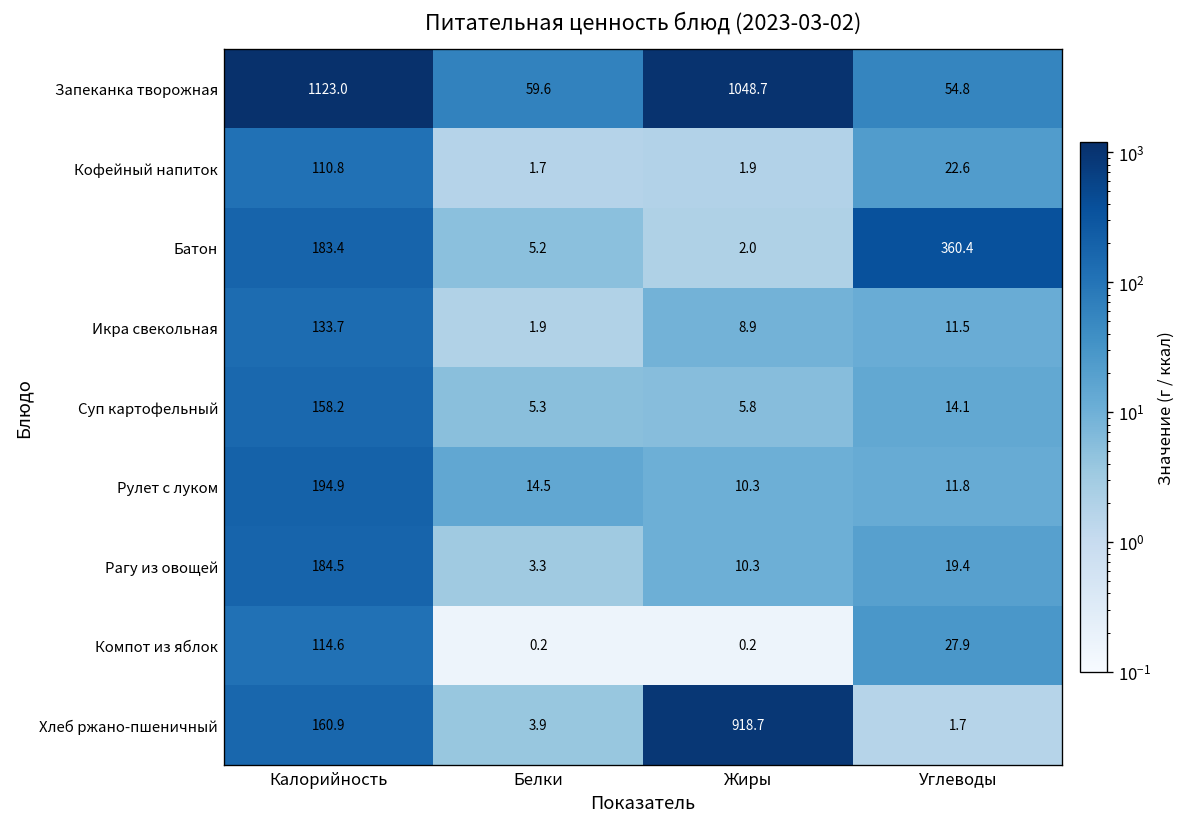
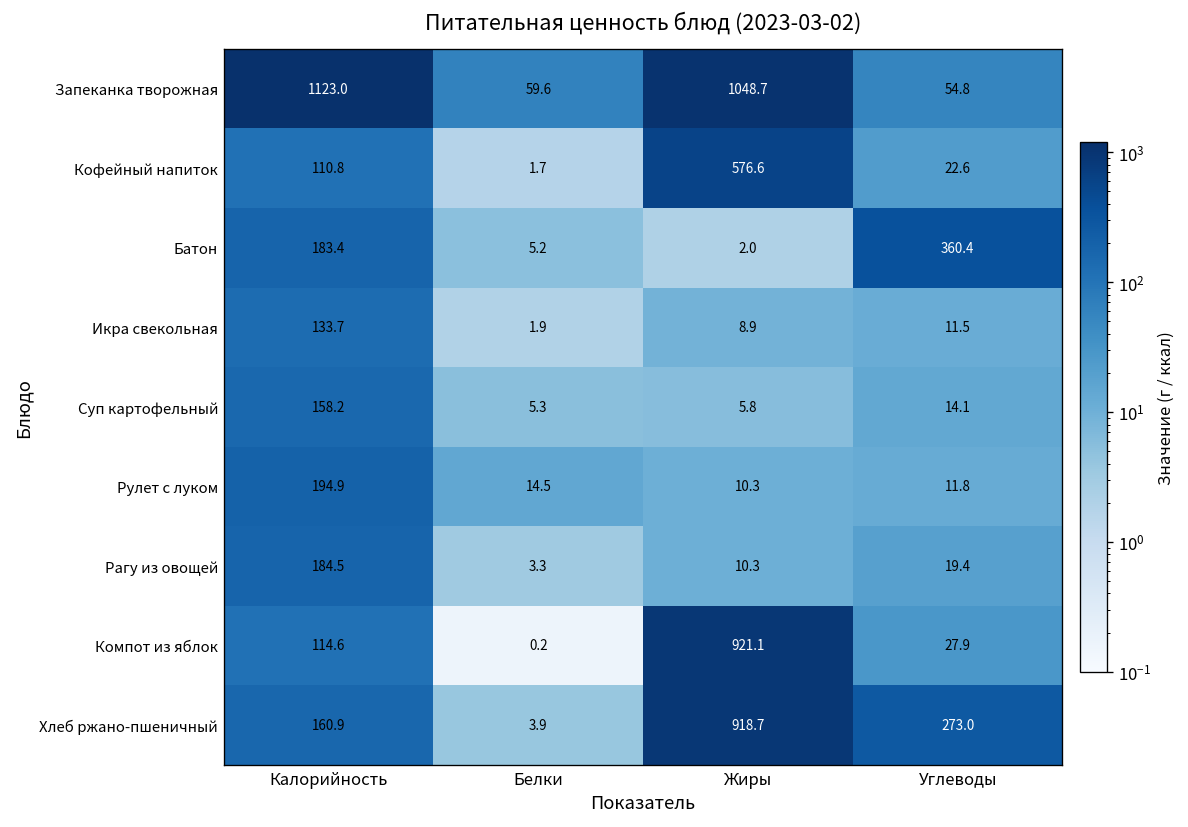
  {
    "Запеканка творожная": {
      "Калорийность": 1123.0,
      "Белки": 59.6,
      "Жиры": 1048.7,
      "Углеводы": 54.8
    },
    "Кофейный напиток": {
      "Калорийность": 110.8,
      "Белки": 1.7,
-     "Жиры": 1.9,
+     "Жиры": 576.6,
      "Углеводы": 22.6
    },
    "Батон": {
      "Калорийность": 183.4,
      "Белки": 5.2,
      "Жиры": 2.0,
      "Углеводы": 360.4
    },
    "Икра свекольная": {
      "Калорийность": 133.7,
      "Белки": 1.9,
      "Жиры": 8.9,
      "Углеводы": 11.5
    },
    "Суп картофельный": {
      "Калорийность": 158.2,
      "Белки": 5.3,
      "Жиры": 5.8,
      "Углеводы": 14.1
    },
    "Рулет с луком": {
      "Калорийность": 194.9,
      "Белки": 14.5,
      "Жиры": 10.3,
      "Углеводы": 11.8
    },
    "Рагу из овощей": {
      "Калорийность": 184.5,
      "Белки": 3.3,
      "Жиры": 10.3,
      "Углеводы": 19.4
    },
    "Компот из яблок": {
      "Калорийность": 114.6,
      "Белки": 0.2,
-     "Жиры": 0.2,
+     "Жиры": 921.1,
      "Углеводы": 27.9
    },
    "Хлеб ржано-пшеничный": {
      "Калорийность": 160.9,
      "Белки": 3.9,
      "Жиры": 918.7,
-     "Углеводы": 1.7
+     "Углеводы": 273.0
    }
  }
